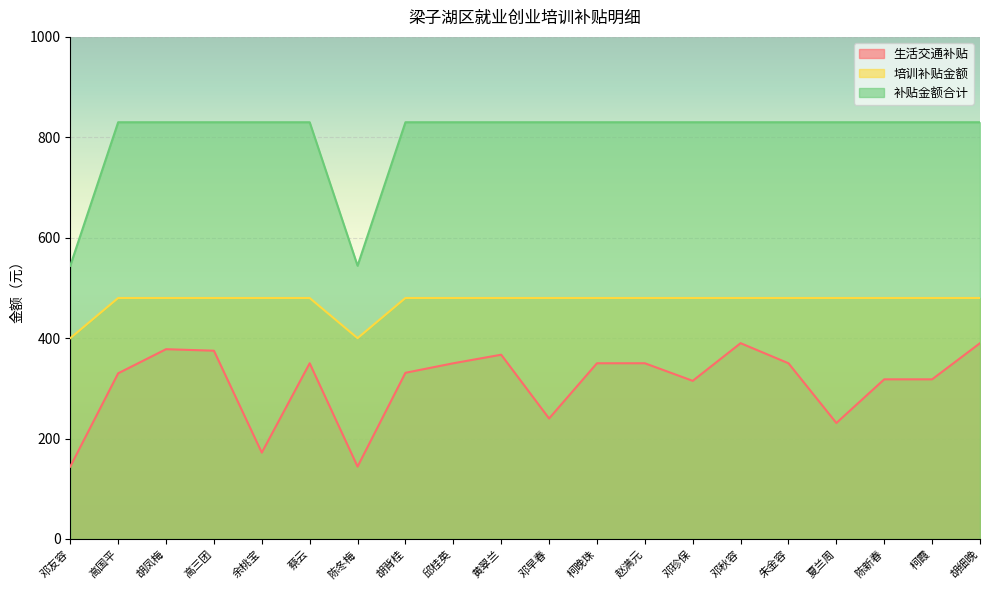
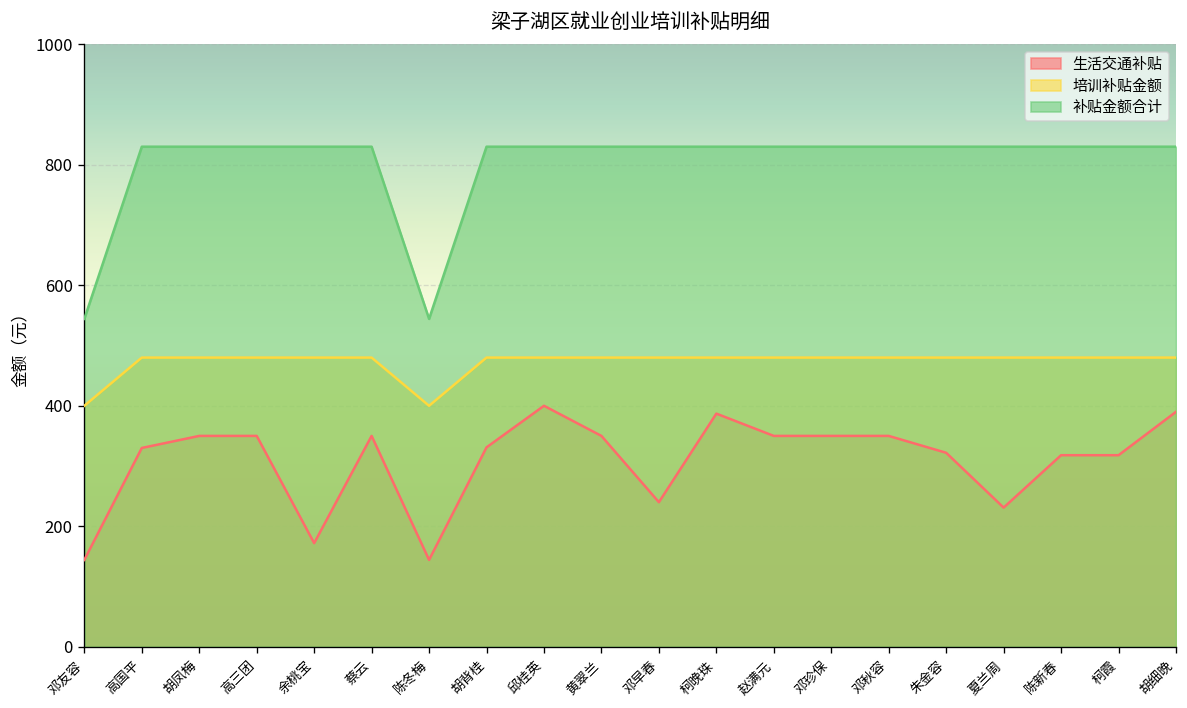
  {
    "生活交通补贴": {
      "邓友容": 140,
      "高国平": 330,
-     "胡凤梅": 380,
-     "高三团": 380,
+     "胡凤梅": 350,
+     "高三团": 350,
      "余桃宝": 170,
      "蔡云": 350,
      "陈冬梅": 140,
      "胡背桂": 330,
-     "邱桂英": 350,
-     "黄翠兰": 370,
+     "邱桂英": 400,
+     "黄翠兰": 350,
      "邓早春": 240,
-     "柯晚珠": 350,
+     "柯晚珠": 390,
      "赵满元": 350,
-     "邓珍保": 320,
-     "邓秋容": 390,
-     "朱金容": 350,
+     "邓珍保": 350,
+     "邓秋容": 350,
+     "朱金容": 320,
      "夏兰周": 230,
      "陈新春": 320,
      "柯霞": 320,
      "胡细晚": 390
    },
    "培训补贴金额": {
      "邓友容": 400,
      "高国平": 480,
      "胡凤梅": 480,
      "高三团": 480,
      "余桃宝": 480,
      "蔡云": 480,
      "陈冬梅": 400,
      "胡背桂": 480,
      "邱桂英": 480,
      "黄翠兰": 480,
      "邓早春": 480,
      "柯晚珠": 480,
      "赵满元": 480,
      "邓珍保": 480,
      "邓秋容": 480,
      "朱金容": 480,
      "夏兰周": 480,
      "陈新春": 480,
      "柯霞": 480,
      "胡细晚": 480
    },
    "补贴金额合计": {
      "邓友容": 540,
      "高国平": 830,
      "胡凤梅": 830,
      "高三团": 830,
      "余桃宝": 830,
      "蔡云": 830,
      "陈冬梅": 540,
      "胡背桂": 830,
      "邱桂英": 830,
      "黄翠兰": 830,
      "邓早春": 830,
      "柯晚珠": 830,
      "赵满元": 830,
      "邓珍保": 830,
      "邓秋容": 830,
      "朱金容": 830,
      "夏兰周": 830,
      "陈新春": 830,
      "柯霞": 830,
      "胡细晚": 830
    }
  }
